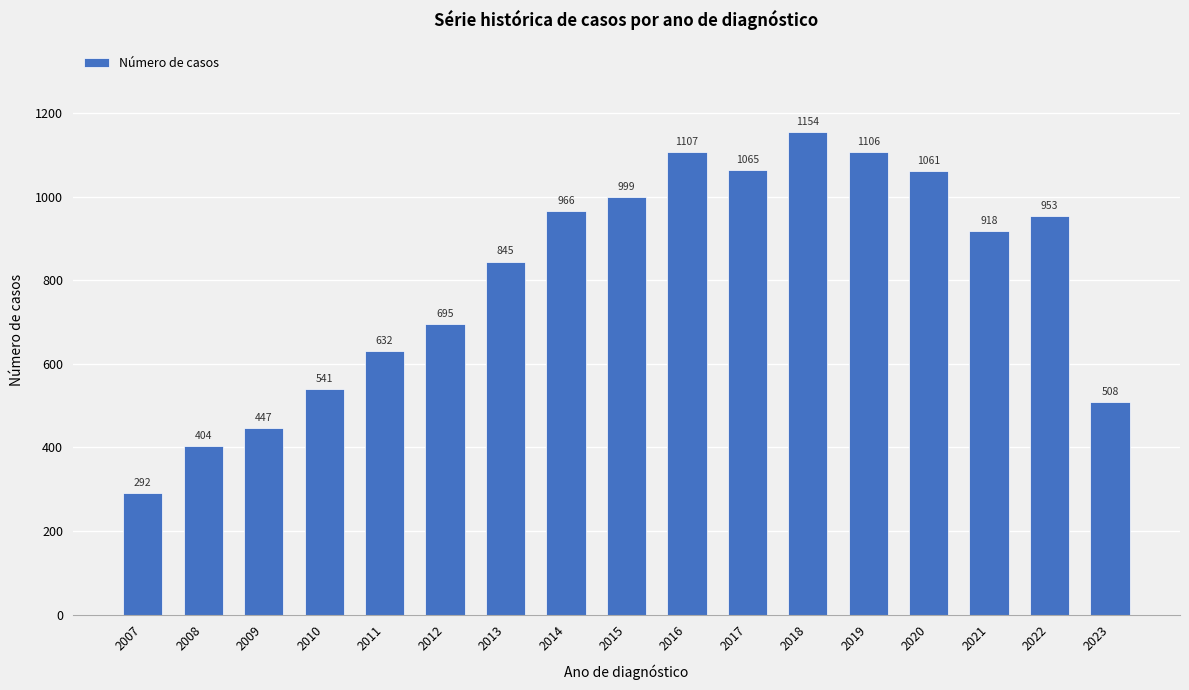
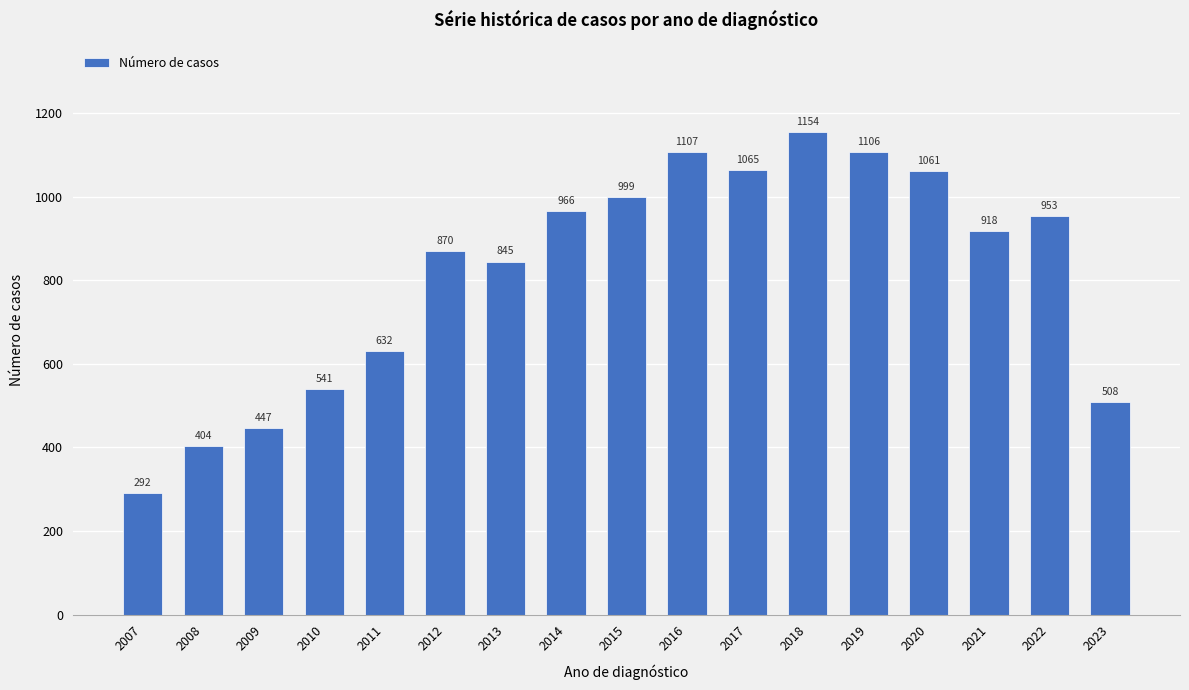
  {
    "2007": 292,
    "2008": 404,
    "2009": 447,
    "2010": 541,
    "2011": 632,
-   "2012": 695,
+   "2012": 870,
    "2013": 845,
    "2014": 966,
    "2015": 999,
    "2016": 1107,
    "2017": 1065,
    "2018": 1154,
    "2019": 1106,
    "2020": 1061,
    "2021": 918,
    "2022": 953,
    "2023": 508
  }
